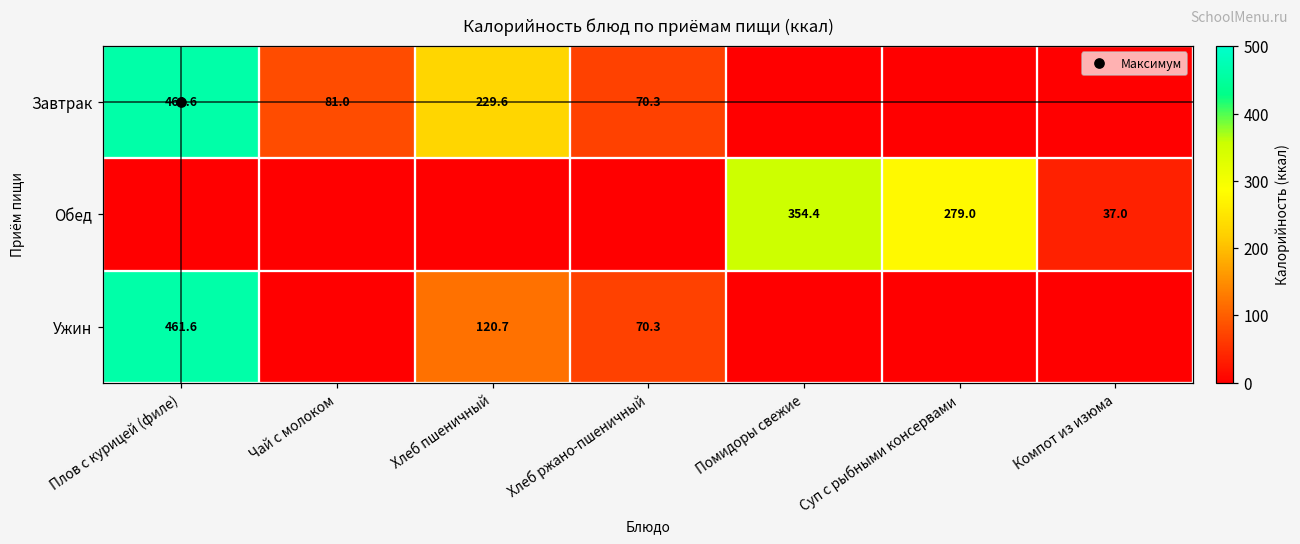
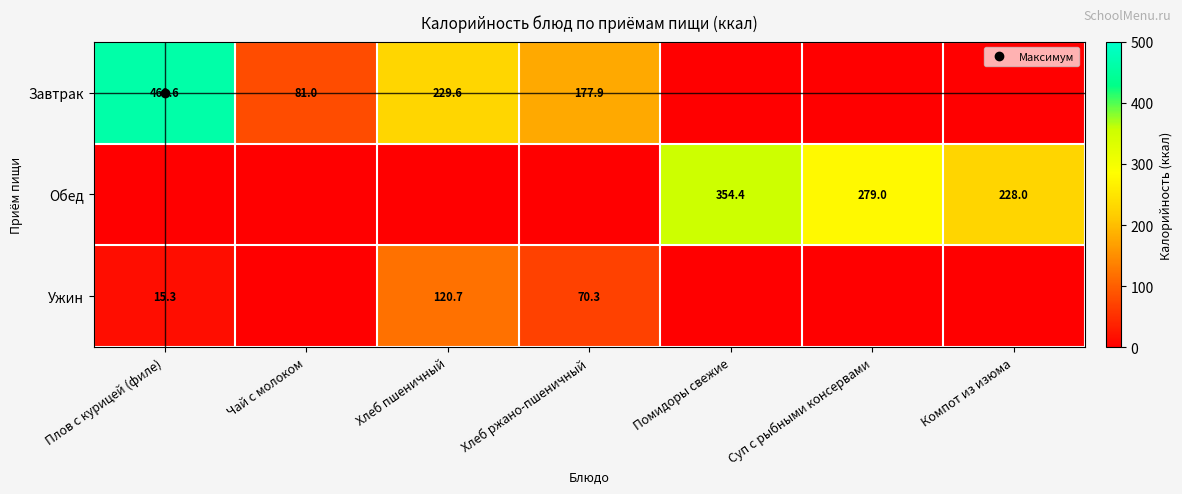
  {
    "Завтрак": {
      "Чай с молоком": 81.0,
      "Хлеб пшеничный": 229.6,
-     "Хлеб ржано-пшеничный": 70.3
+     "Хлеб ржано-пшеничный": 177.9
    },
    "Обед": {
      "Помидоры свежие": 354.4,
      "Суп с рыбными консервами": 279.0,
-     "Компот из изюма": 37.0
+     "Компот из изюма": 228.0
    },
    "Ужин": {
-     "Плов с курицей (филе)": 461.6,
+     "Плов с курицей (филе)": 15.3,
      "Хлеб пшеничный": 120.7,
      "Хлеб ржано-пшеничный": 70.3
    }
  }
